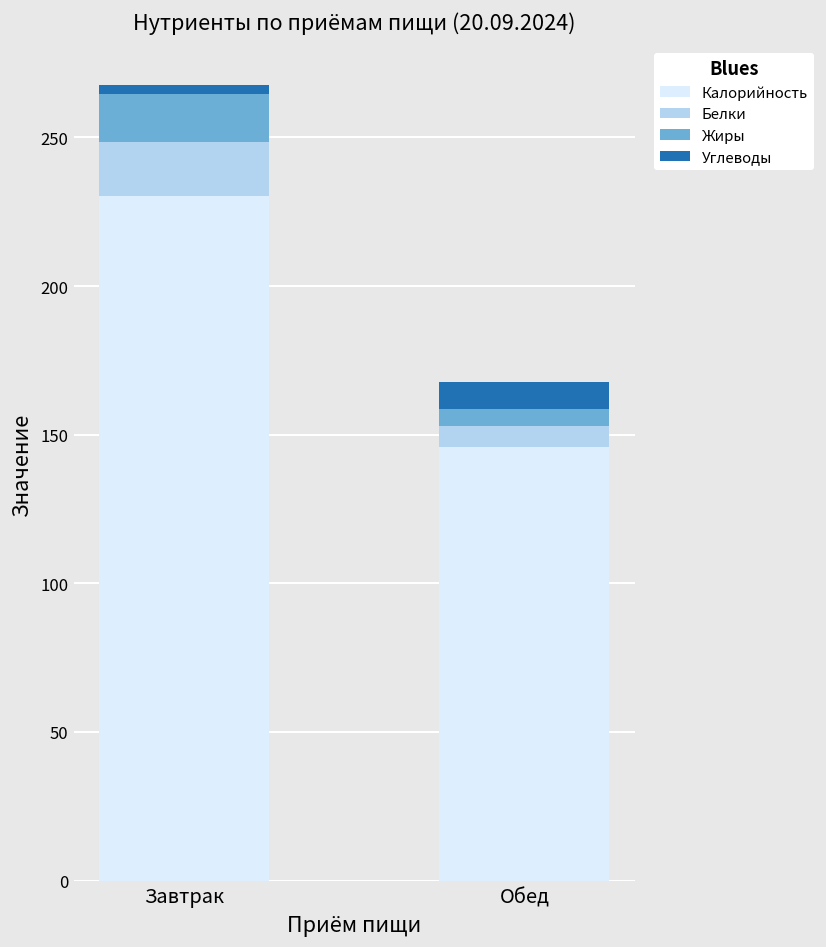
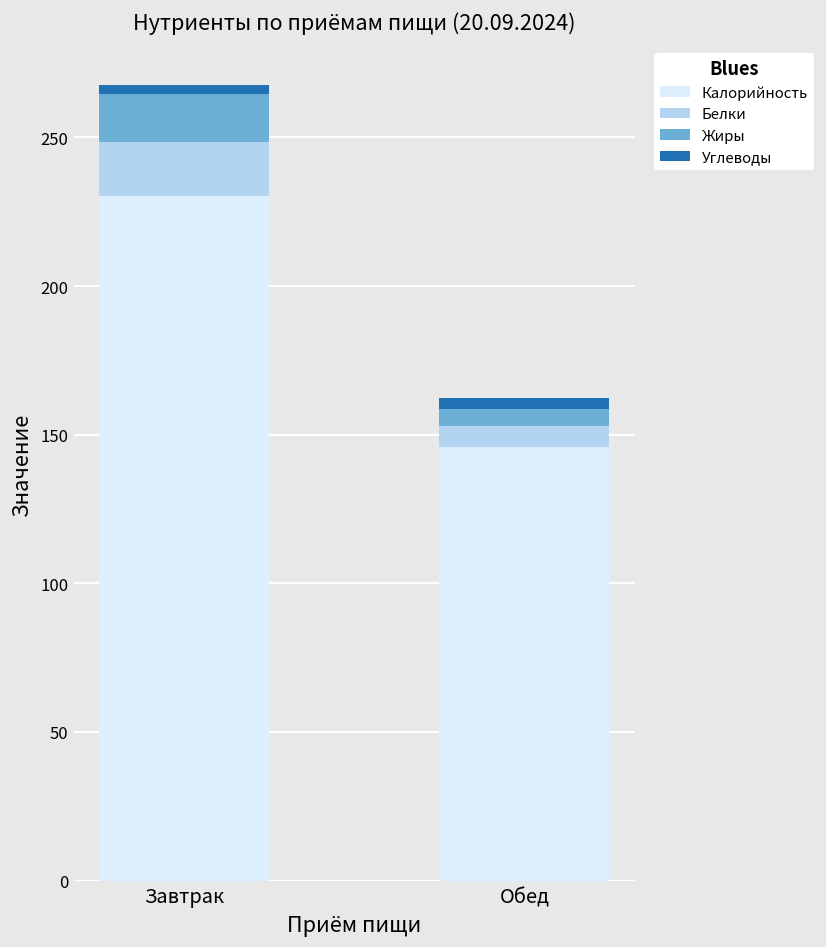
  {
    "Жиры": {
      "Завтрак": 16,
      "Обед": 6
    },
    "Углеводы": {
      "Завтрак": 3,
-     "Обед": 9
+     "Обед": 4
    }
  }
